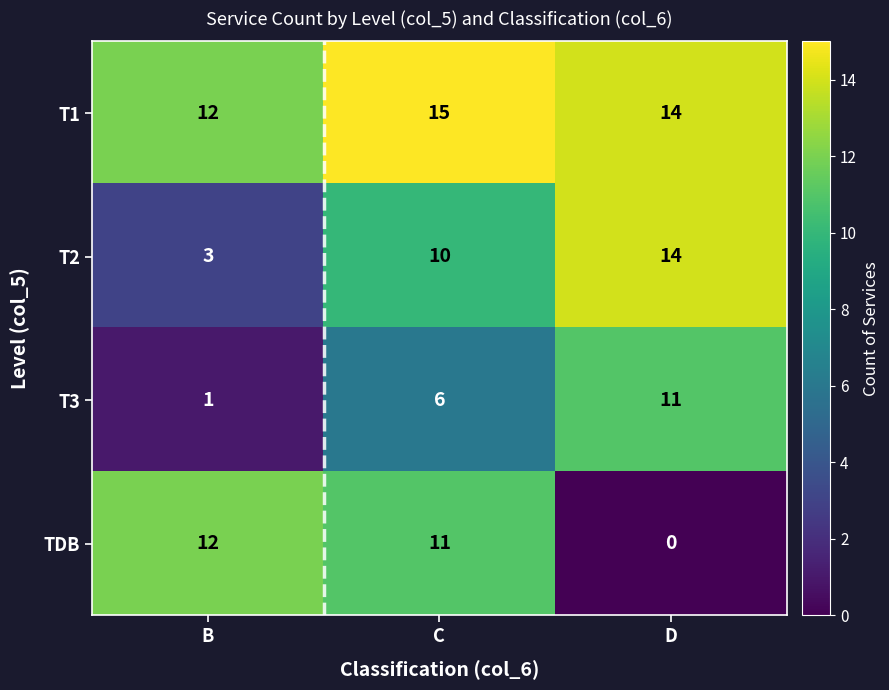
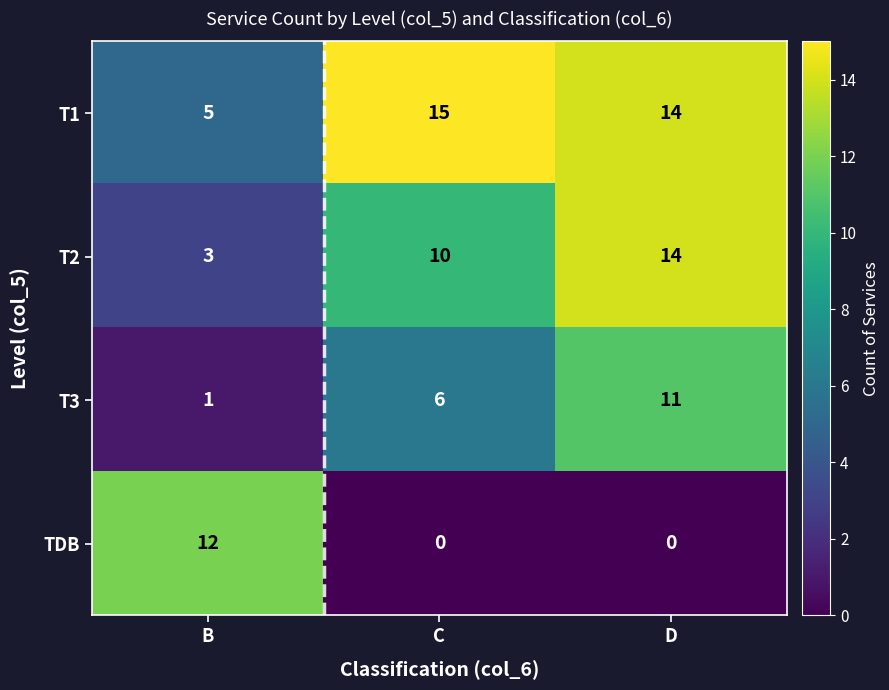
  {
    "T1": {
-     "B": 12,
+     "B": 5,
      "C": 15,
      "D": 14
    },
    "T2": {
      "B": 3,
      "C": 10,
      "D": 14
    },
    "T3": {
      "B": 1,
      "C": 6,
      "D": 11
    },
    "TDB": {
      "B": 12,
-     "C": 11,
+     "C": 0,
      "D": 0
    }
  }
